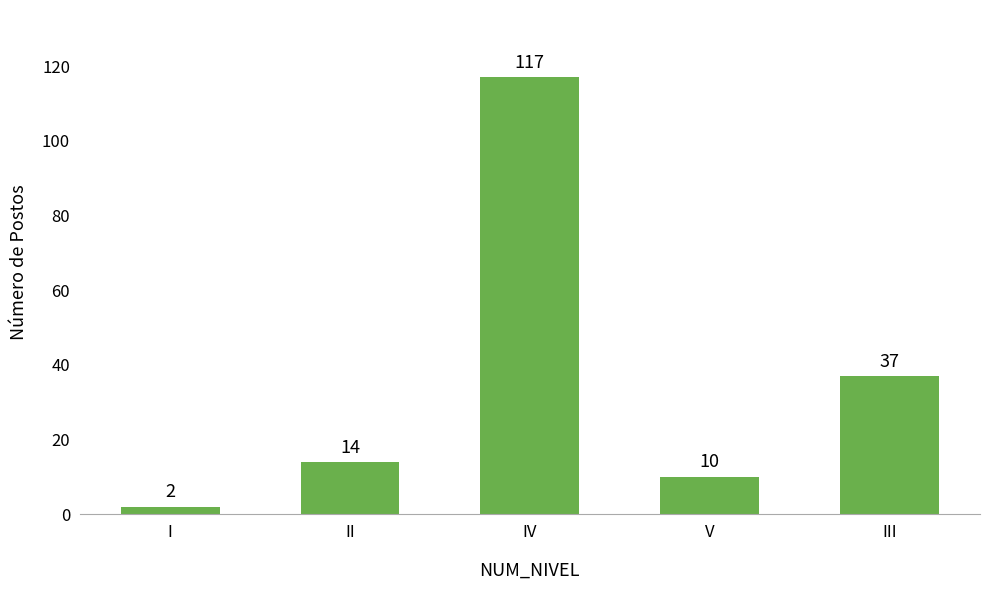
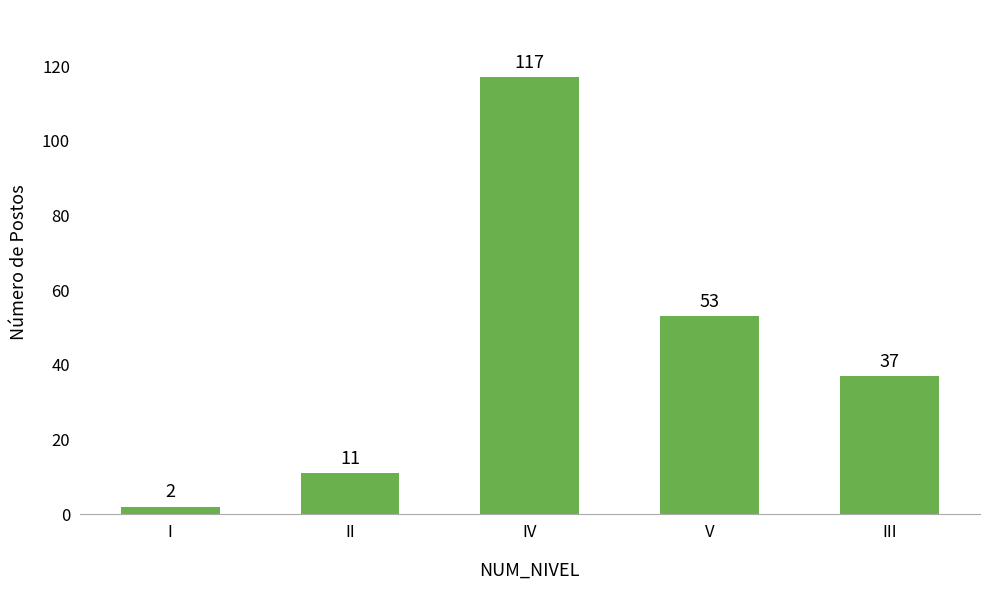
  {
    "I": 2,
-   "II": 14,
+   "II": 11,
    "IV": 117,
-   "V": 10,
+   "V": 53,
    "III": 37
  }
